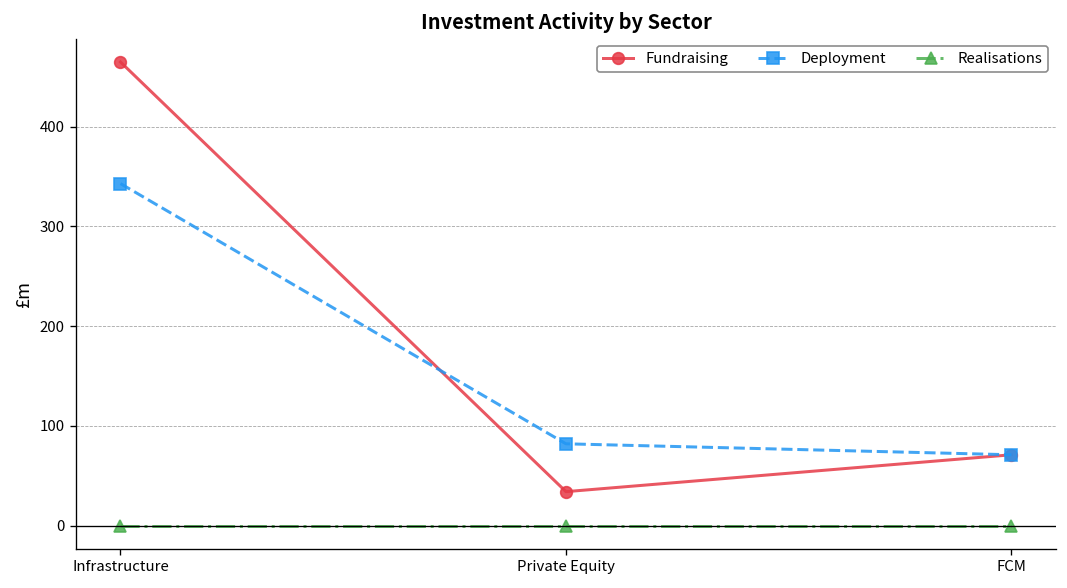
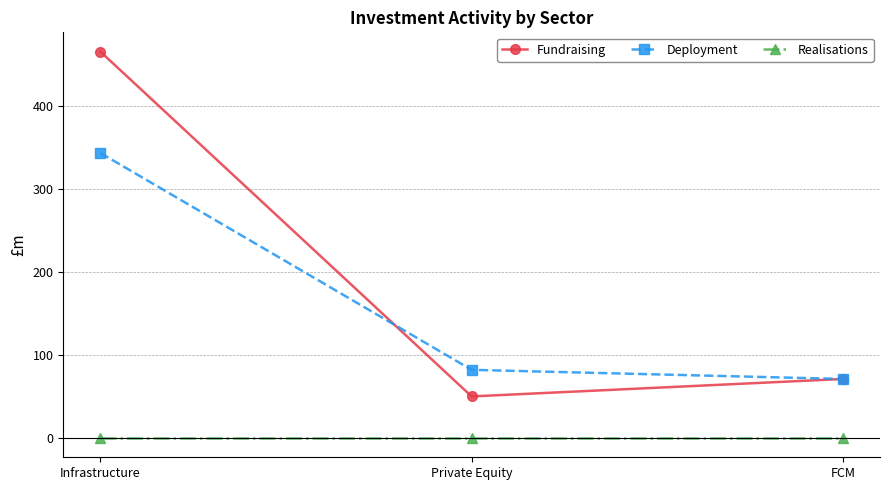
  {
    "Fundraising": {
      "Infrastructure": 470,
-     "Private Equity": 30
+     "Private Equity": 50
    },
    "Deployment": {
      "Infrastructure": 340,
      "Private Equity": 80
    },
    "Realisations": {
      "Infrastructure": 0,
      "Private Equity": 0,
      "FCM": 0
    }
  }
